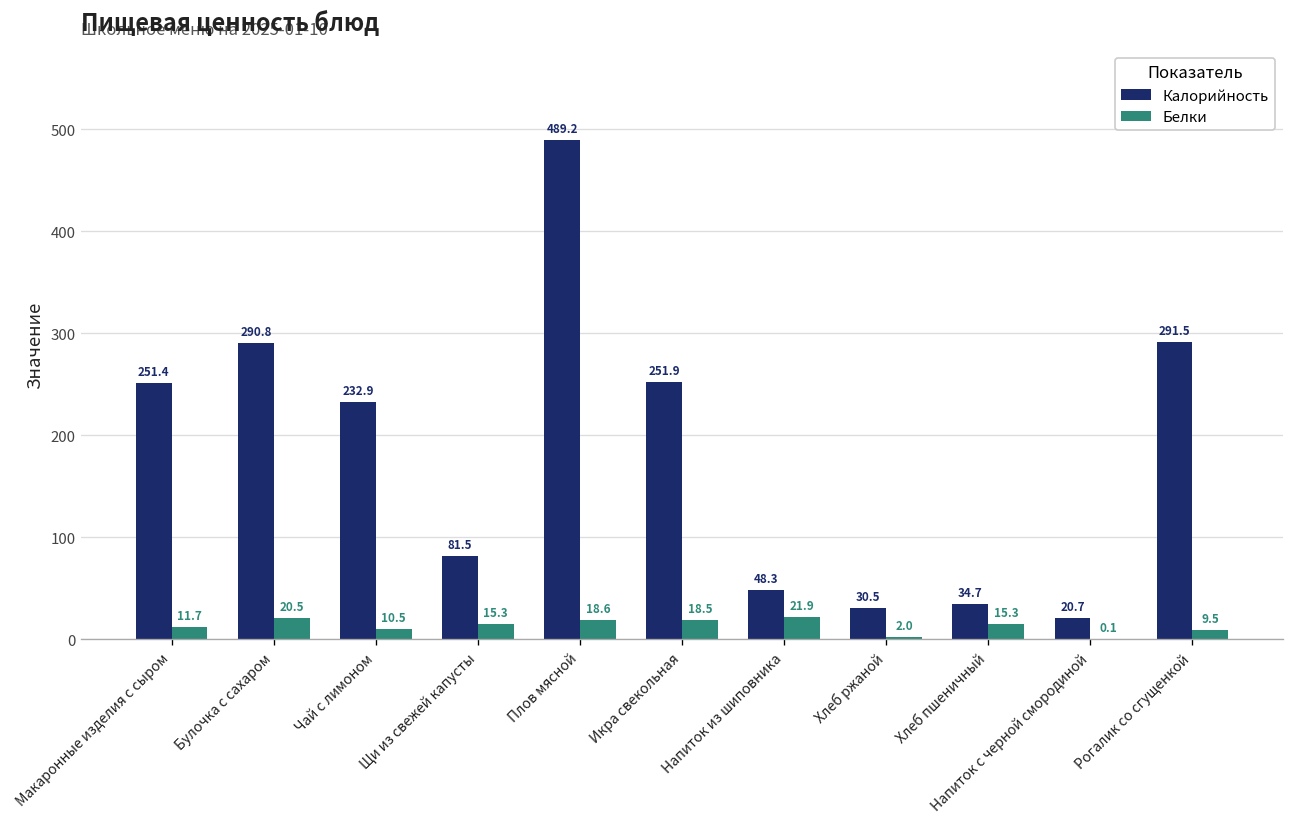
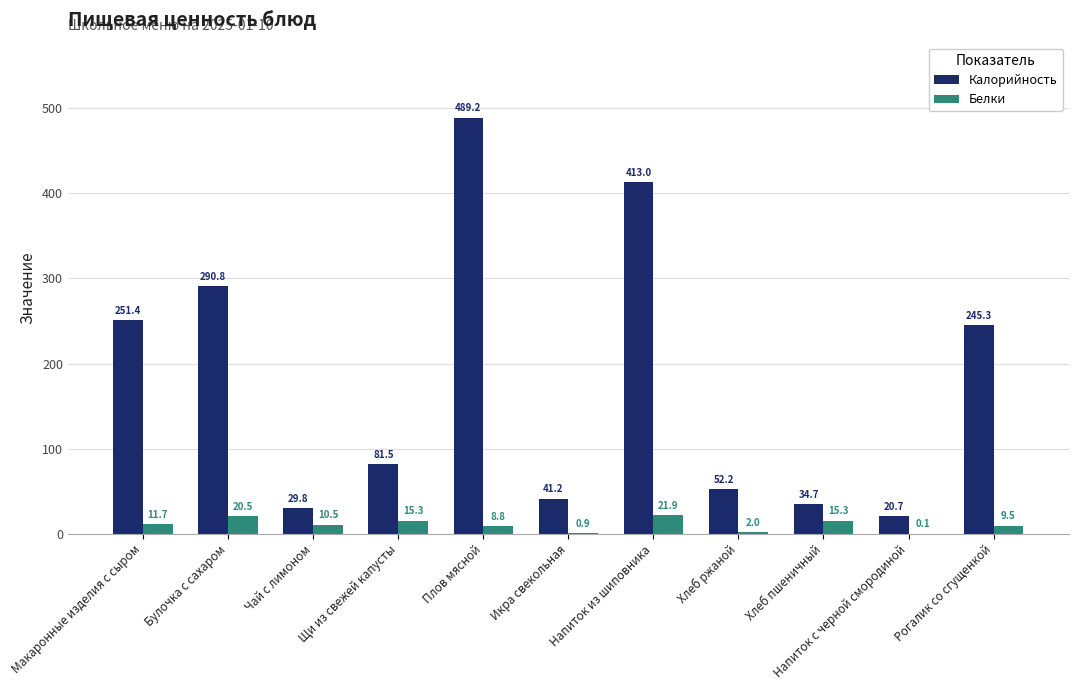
  {
    "Калорийность": {
      "Макаронные изделия с сыром": 251.4,
      "Булочка с сахаром": 290.8,
-     "Чай с лимоном": 232.9,
+     "Чай с лимоном": 29.8,
      "Щи из свежей капусты": 81.5,
      "Плов мясной": 489.2,
-     "Икра свекольная": 251.9,
-     "Напиток из шиповника": 48.3,
-     "Хлеб ржаной": 30.5,
+     "Икра свекольная": 41.2,
+     "Напиток из шиповника": 413.0,
+     "Хлеб ржаной": 52.2,
      "Хлеб пшеничный": 34.7,
      "Напиток с черной смородиной": 20.7,
-     "Рогалик со сгущенкой": 291.5
+     "Рогалик со сгущенкой": 245.3
    },
    "Белки": {
      "Макаронные изделия с сыром": 11.7,
      "Булочка с сахаром": 20.5,
      "Чай с лимоном": 10.5,
      "Щи из свежей капусты": 15.3,
-     "Плов мясной": 18.6,
-     "Икра свекольная": 18.5,
+     "Плов мясной": 8.8,
+     "Икра свекольная": 0.9,
      "Напиток из шиповника": 21.9,
      "Хлеб ржаной": 2.0,
      "Хлеб пшеничный": 15.3,
      "Напиток с черной смородиной": 0.1,
      "Рогалик со сгущенкой": 9.5
    }
  }
